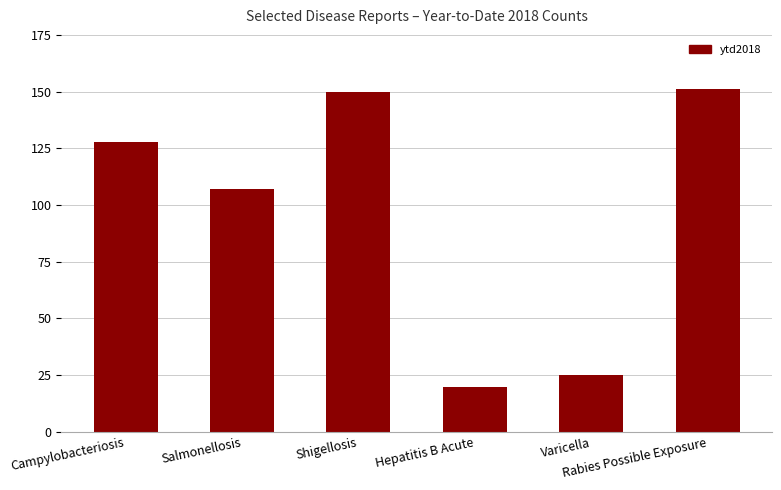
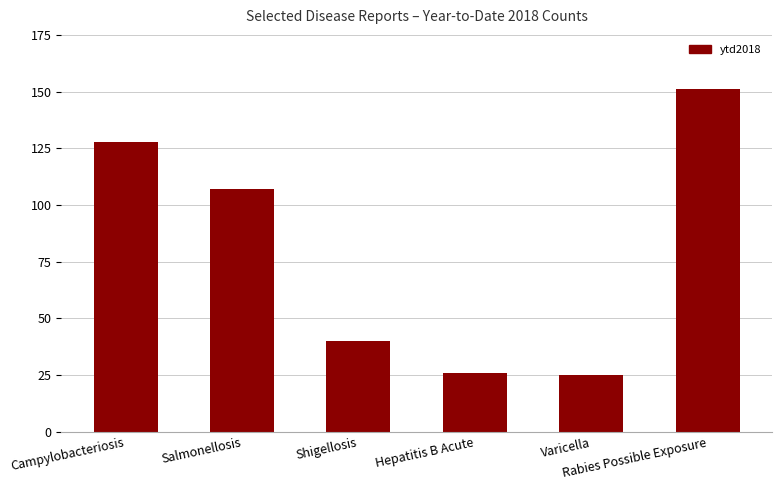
  {
    "Campylobacteriosis": 128,
    "Salmonellosis": 107,
-   "Shigellosis": 150,
-   "Hepatitis B Acute": 20,
+   "Shigellosis": 40,
+   "Hepatitis B Acute": 26,
    "Varicella": 25,
    "Rabies Possible Exposure": 151
  }
